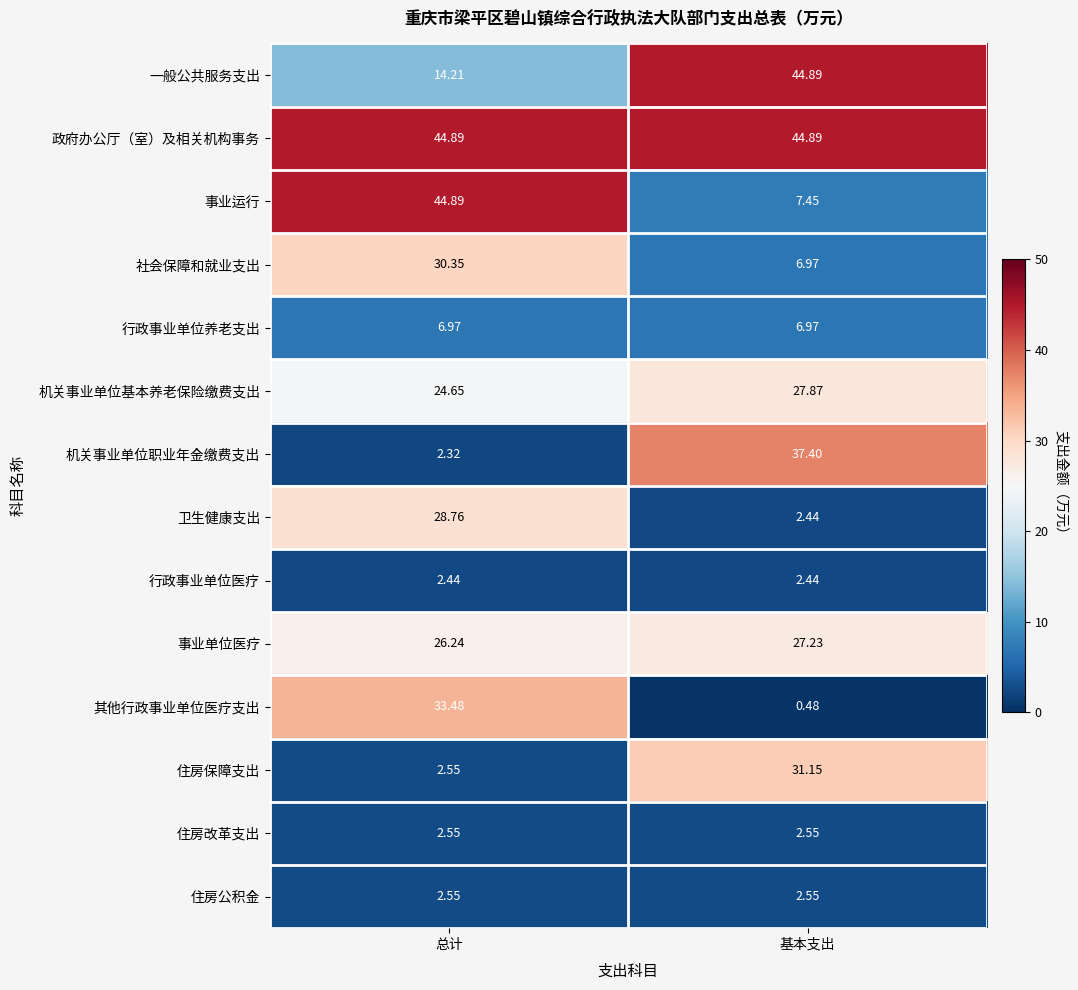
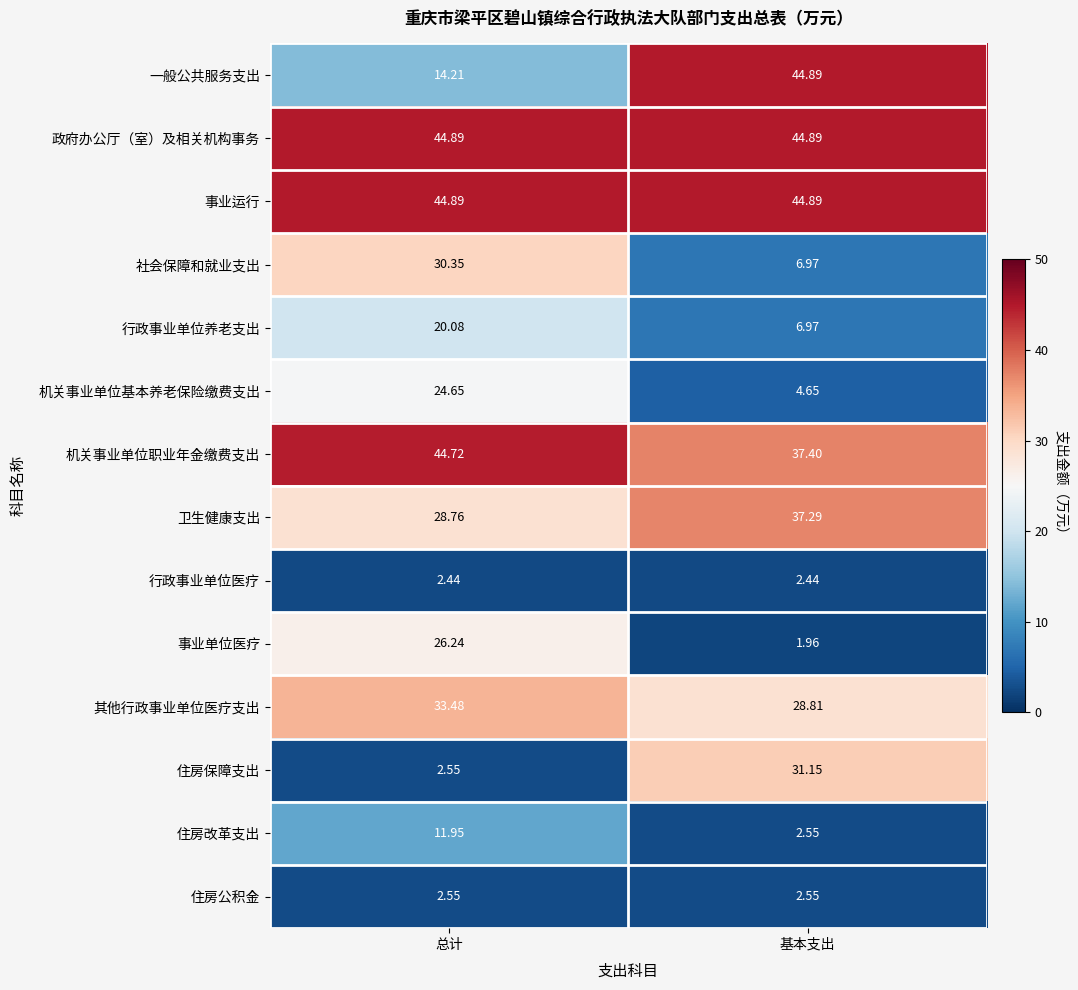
  {
    "一般公共服务支出": {
      "总计": 14.21,
      "基本支出": 44.89
    },
    "政府办公厅（室）及相关机构事务": {
      "总计": 44.89,
      "基本支出": 44.89
    },
    "事业运行": {
      "总计": 44.89,
-     "基本支出": 7.45
+     "基本支出": 44.89
    },
    "社会保障和就业支出": {
      "总计": 30.35,
      "基本支出": 6.97
    },
    "行政事业单位养老支出": {
-     "总计": 6.97,
+     "总计": 20.08,
      "基本支出": 6.97
    },
    "机关事业单位基本养老保险缴费支出": {
      "总计": 24.65,
-     "基本支出": 27.87
+     "基本支出": 4.65
    },
    "机关事业单位职业年金缴费支出": {
-     "总计": 2.32,
+     "总计": 44.72,
      "基本支出": 37.40
    },
    "卫生健康支出": {
      "总计": 28.76,
-     "基本支出": 2.44
+     "基本支出": 37.29
    },
    "行政事业单位医疗": {
      "总计": 2.44,
      "基本支出": 2.44
    },
    "事业单位医疗": {
      "总计": 26.24,
-     "基本支出": 27.23
+     "基本支出": 1.96
    },
    "其他行政事业单位医疗支出": {
      "总计": 33.48,
-     "基本支出": 0.48
+     "基本支出": 28.81
    },
    "住房保障支出": {
      "总计": 2.55,
      "基本支出": 31.15
    },
    "住房改革支出": {
-     "总计": 2.55,
+     "总计": 11.95,
      "基本支出": 2.55
    },
    "住房公积金": {
      "总计": 2.55,
      "基本支出": 2.55
    }
  }
